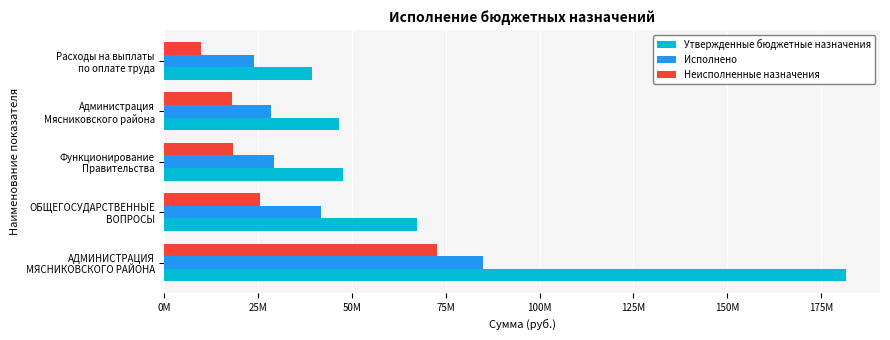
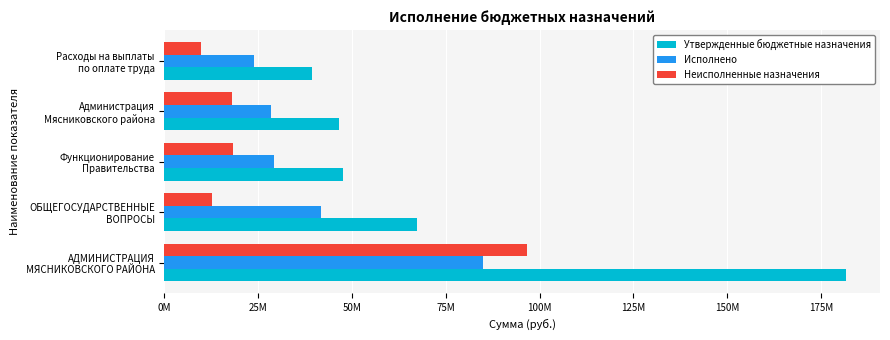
  {
    "Неисполненные назначения": {
      "Расходы на выплаты по оплате труда": 10000000,
      "Администрация Мясниковского района": 18000000,
      "Функционирование Правительства": 18000000,
-     "ОБЩЕГОСУДАРСТВЕННЫЕ ВОПРОСЫ": 26000000,
-     "АДМИНИСТРАЦИЯ МЯСНИКОВСКОГО РАЙОНА": 73000000
+     "ОБЩЕГОСУДАРСТВЕННЫЕ ВОПРОСЫ": 13000000,
+     "АДМИНИСТРАЦИЯ МЯСНИКОВСКОГО РАЙОНА": 97000000
    }
  }
